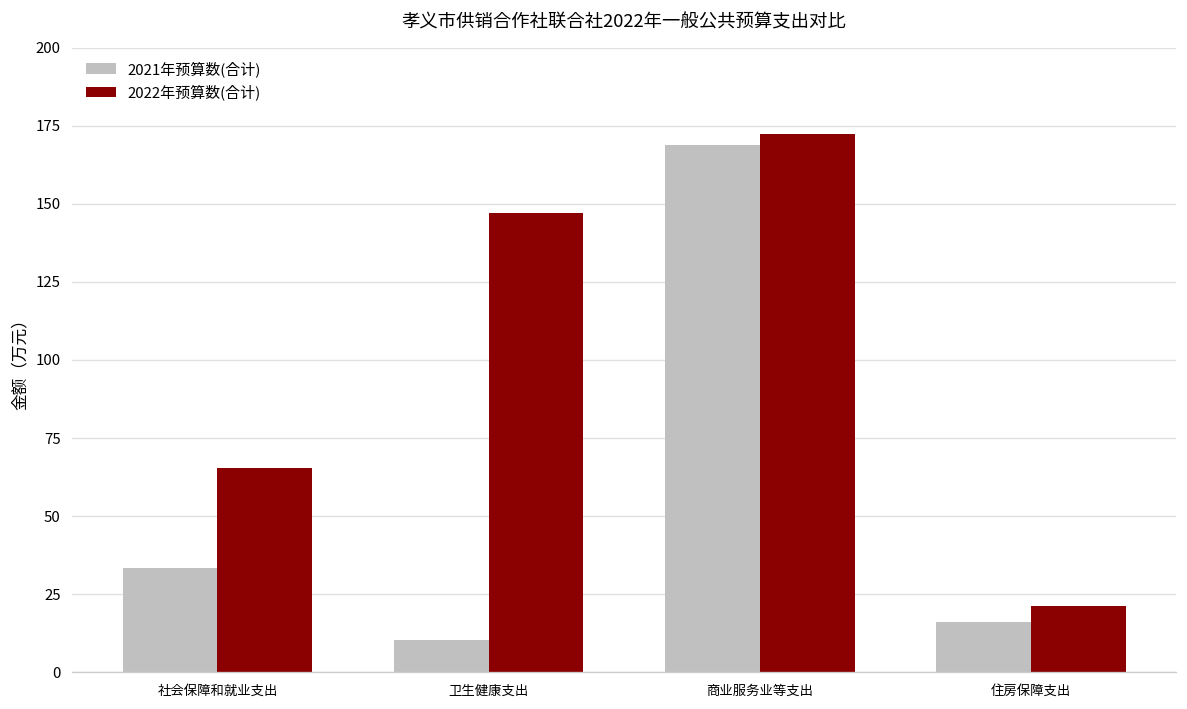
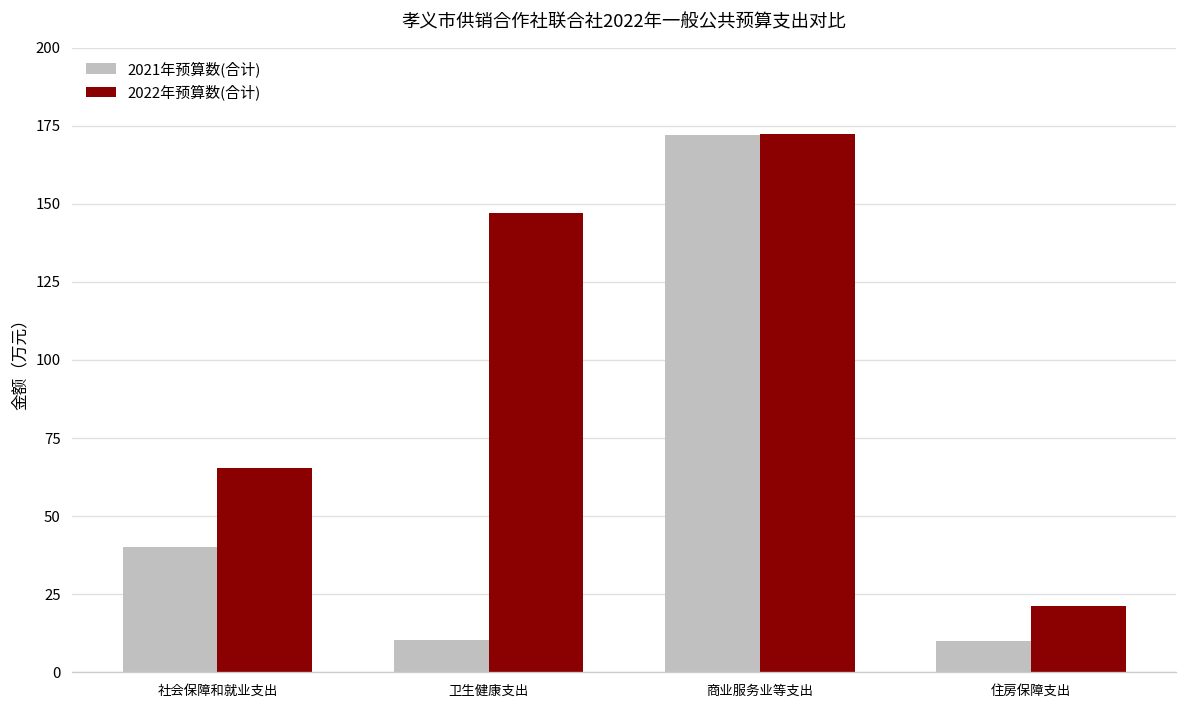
  {
    "2021年预算数(合计)": {
-     "社会保障和就业支出": 33,
+     "社会保障和就业支出": 40,
      "卫生健康支出": 10,
-     "商业服务业等支出": 169,
-     "住房保障支出": 16
+     "商业服务业等支出": 172,
+     "住房保障支出": 10
    },
    "2022年预算数(合计)": {
      "社会保障和就业支出": 65,
      "卫生健康支出": 147,
      "商业服务业等支出": 172,
      "住房保障支出": 21
    }
  }
